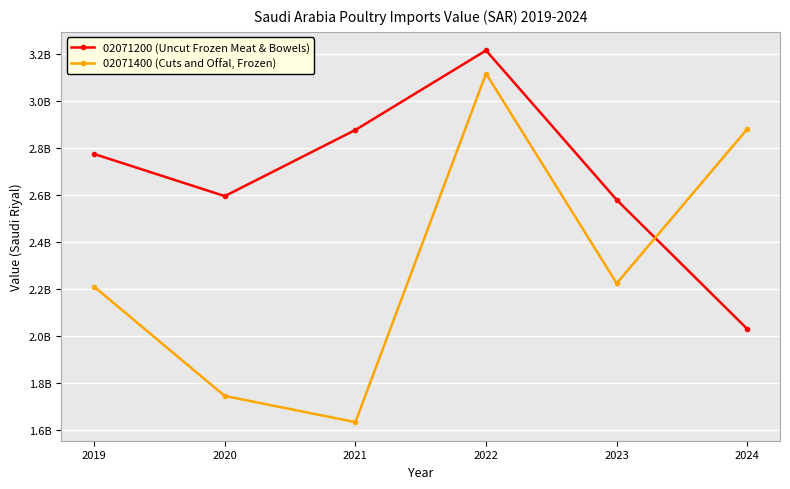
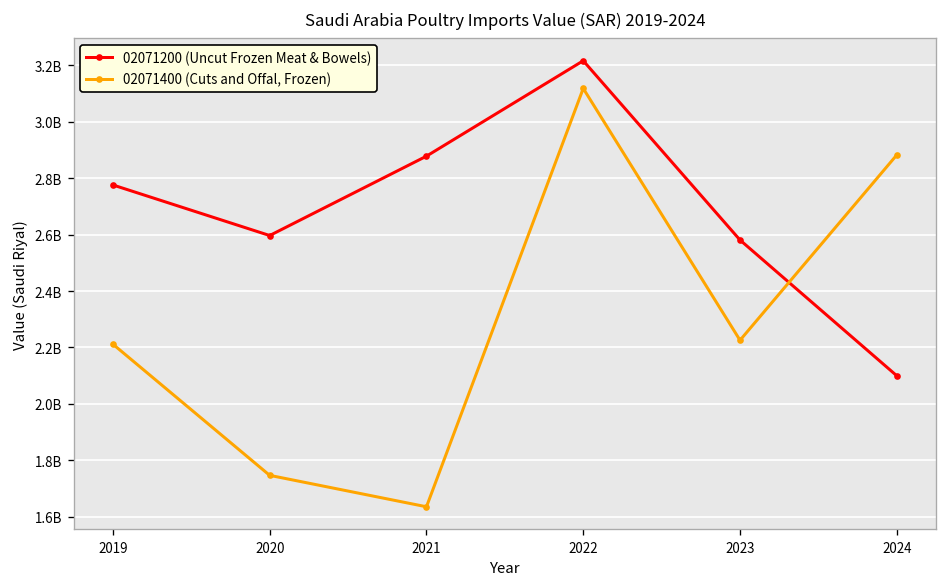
  {
    "02071200 (Uncut Frozen Meat & Bowels)": {
      "2019": 2780000000,
      "2020": 2600000000,
      "2021": 2880000000,
      "2022": 3220000000,
      "2023": 2580000000,
-     "2024": 2030000000
+     "2024": 2100000000
    },
    "02071400 (Cuts and Offal, Frozen)": {
      "2019": 2210000000,
      "2020": 1750000000,
      "2021": 1630000000,
      "2022": 3120000000,
      "2023": 2230000000,
      "2024": 2880000000
    }
  }
